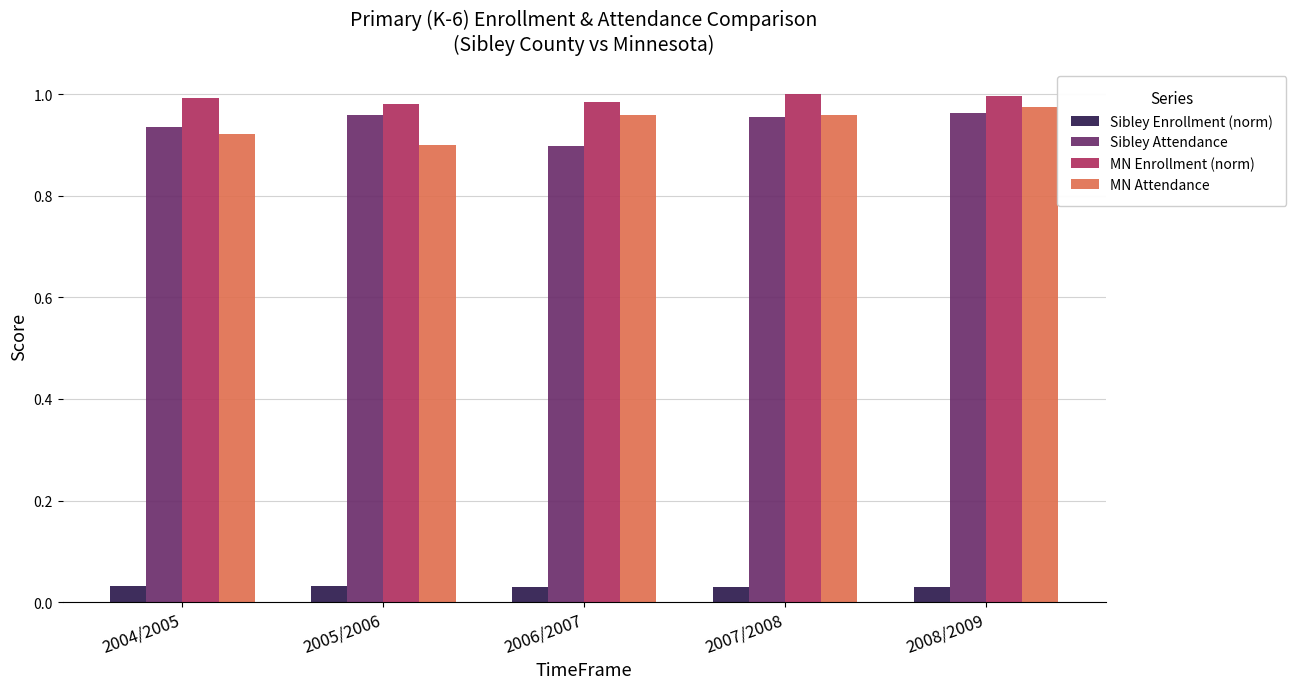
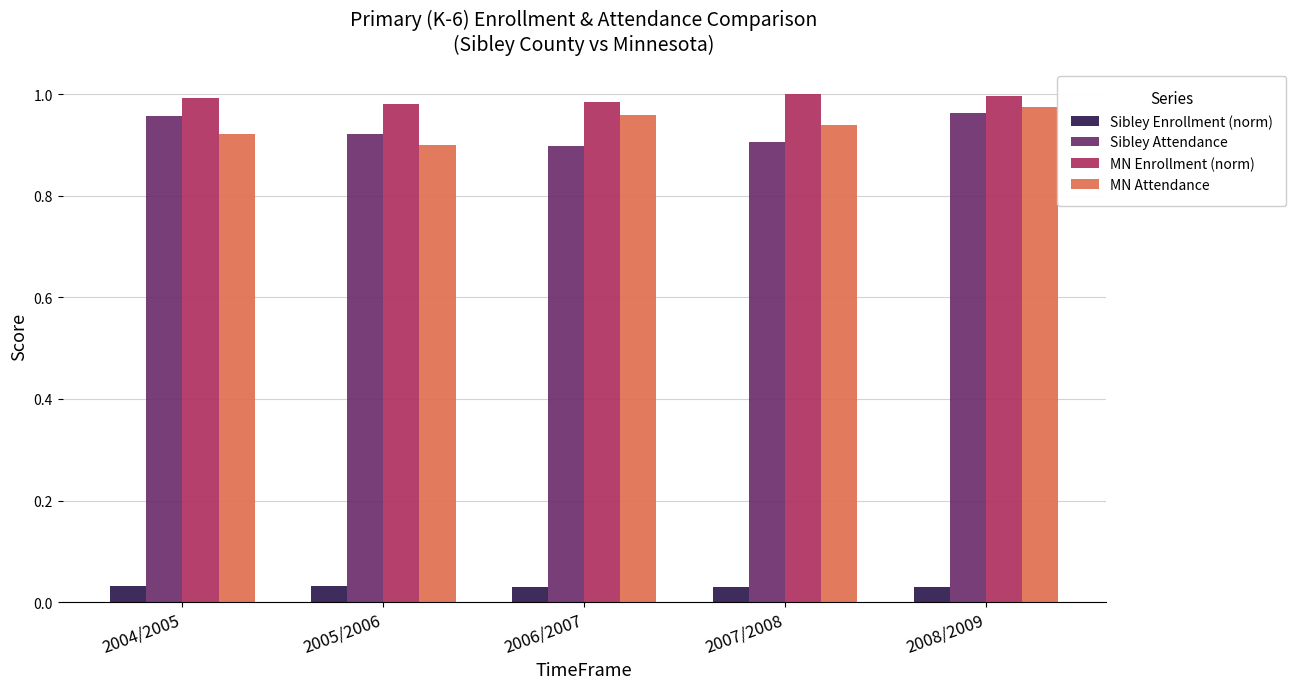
  {
    "Sibley Enrollment (norm)": {
      "2004/2005": 0.03,
      "2005/2006": 0.03,
      "2006/2007": 0.03,
      "2007/2008": 0.03,
      "2008/2009": 0.03
    },
    "Sibley Attendance": {
-     "2004/2005": 0.94,
-     "2005/2006": 0.96,
+     "2004/2005": 0.96,
+     "2005/2006": 0.92,
      "2006/2007": 0.90,
-     "2007/2008": 0.95,
+     "2007/2008": 0.91,
      "2008/2009": 0.96
    },
    "MN Enrollment (norm)": {
      "2004/2005": 0.99,
      "2005/2006": 0.98,
      "2006/2007": 0.99,
      "2007/2008": 1.00,
      "2008/2009": 1.00
    },
    "MN Attendance": {
      "2004/2005": 0.92,
      "2005/2006": 0.90,
      "2006/2007": 0.96,
-     "2007/2008": 0.96,
+     "2007/2008": 0.94,
      "2008/2009": 0.98
    }
  }
